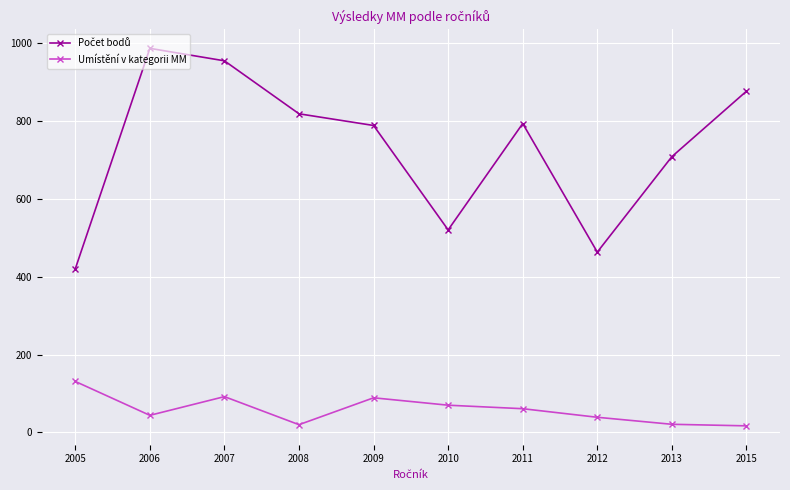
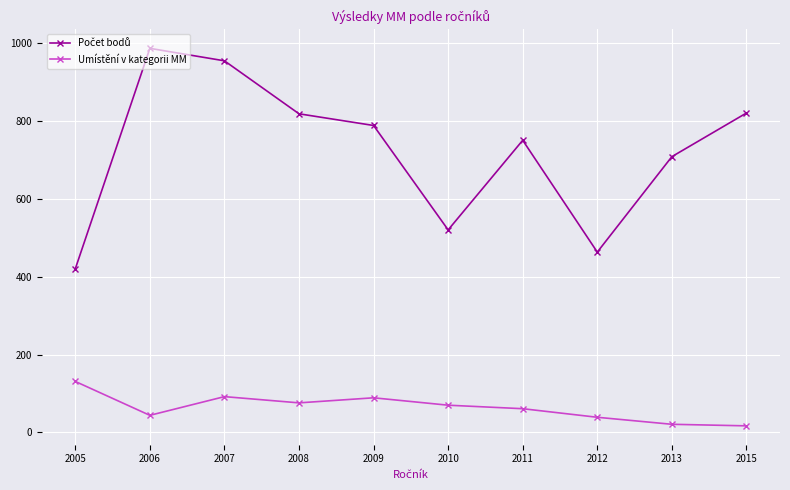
  {
    "Počet bodů": {
      "2005": 420,
      "2007": 950,
      "2008": 820,
      "2009": 790,
      "2010": 520,
-     "2011": 790,
+     "2011": 750,
      "2012": 460,
      "2013": 710,
-     "2015": 880
+     "2015": 820
    },
    "Umístění v kategorii MM": {
      "2005": 130,
      "2006": 40,
      "2007": 90,
-     "2008": 20,
+     "2008": 80,
      "2009": 90,
      "2010": 70,
      "2011": 60,
      "2012": 40,
      "2013": 20,
      "2015": 20
    }
  }
